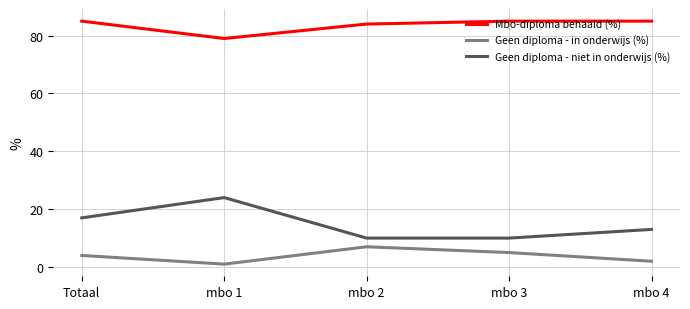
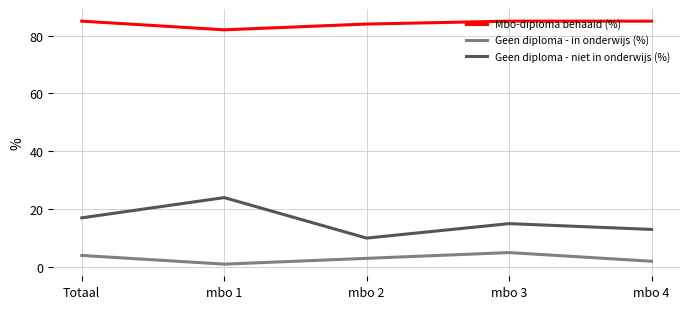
  {
    "Mbo-diploma behaald (%)": {
      "Totaal": 85,
-     "mbo 1": 79,
+     "mbo 1": 82,
      "mbo 2": 84,
      "mbo 3": 85,
      "mbo 4": 85
    },
    "Geen diploma - in onderwijs (%)": {
      "Totaal": 4,
      "mbo 1": 1,
-     "mbo 2": 7,
+     "mbo 2": 3,
      "mbo 3": 5,
      "mbo 4": 2
    },
    "Geen diploma - niet in onderwijs (%)": {
      "Totaal": 17,
      "mbo 1": 24,
      "mbo 2": 10,
-     "mbo 3": 10,
+     "mbo 3": 15,
      "mbo 4": 13
    }
  }
